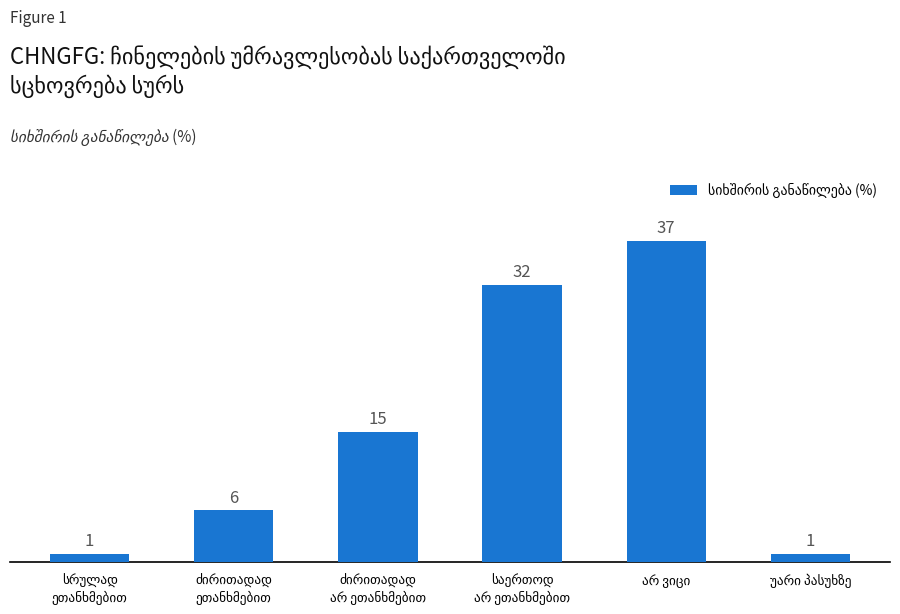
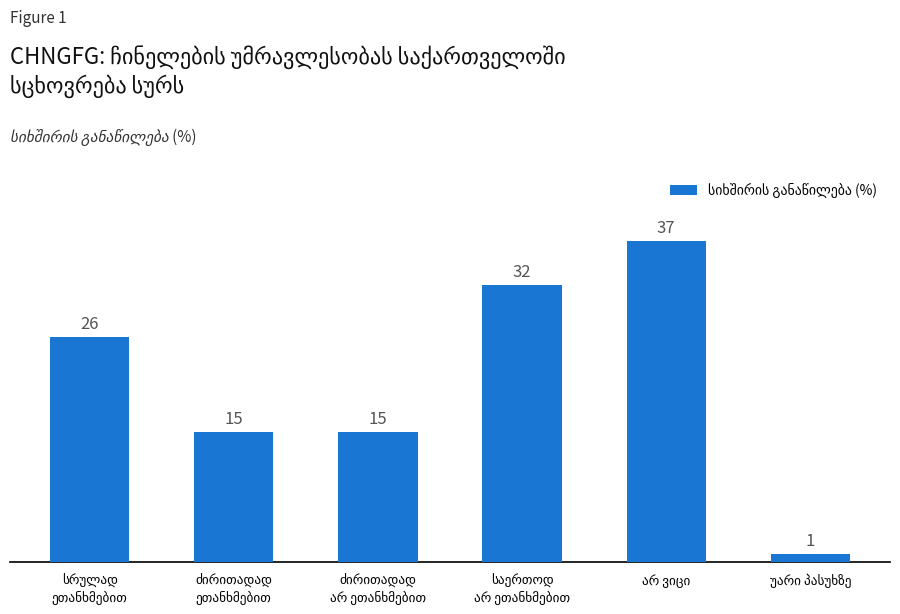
  {
-   "სრულად ეთანხმებით": 1,
-   "ძირითადად ეთანხმებით": 6,
+   "სრულად ეთანხმებით": 26,
+   "ძირითადად ეთანხმებით": 15,
    "ძირითადად არ ეთანხმებით": 15,
    "საერთოდ არ ეთანხმებით": 32,
    "არ ვიცი": 37,
    "უარი პასუხზე": 1
  }
